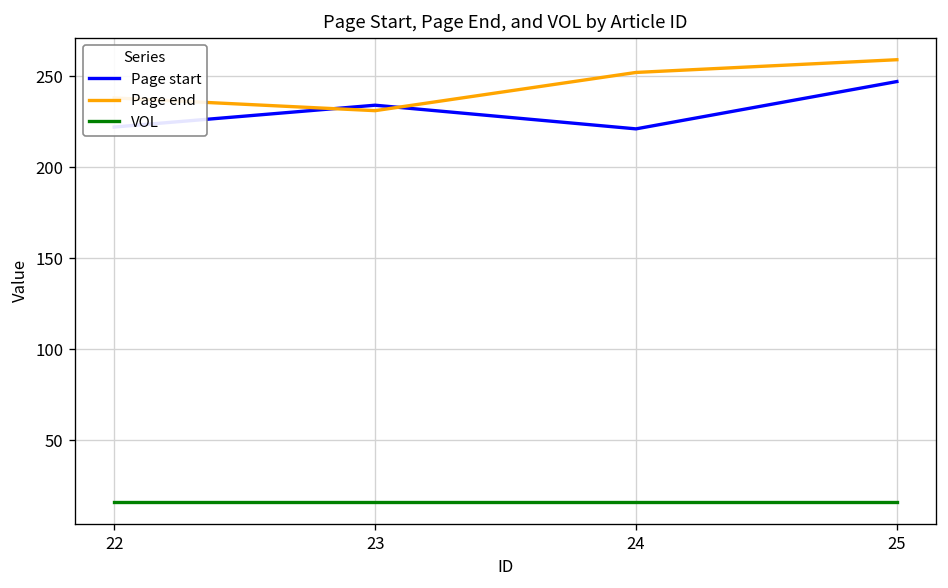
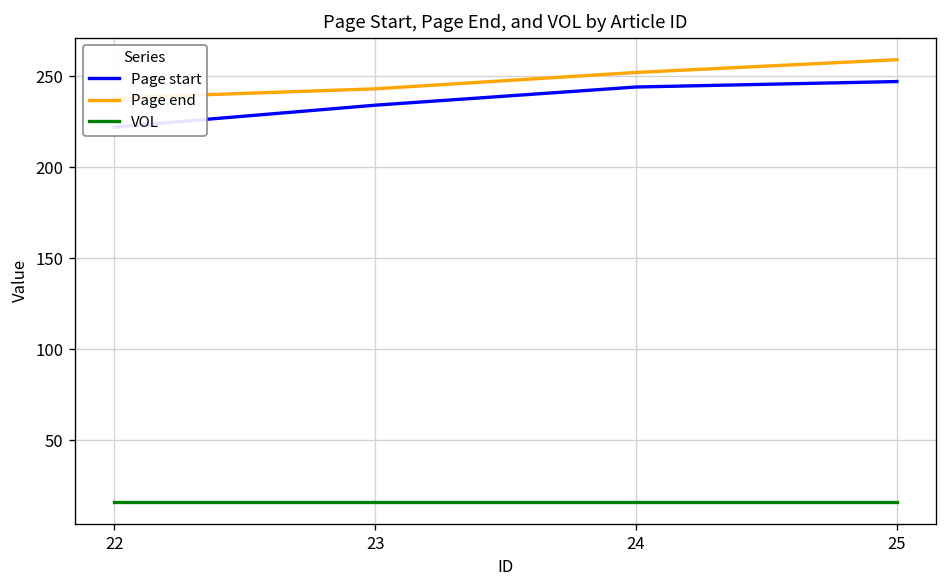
  {
    "Page start": {
      "23": 234,
-     "24": 221,
+     "24": 244,
      "25": 247
    },
    "Page end": {
-     "23": 231,
+     "23": 243,
      "24": 252,
      "25": 259
    },
    "VOL": {
      "22": 16,
      "23": 16,
      "24": 16,
      "25": 16
    }
  }
